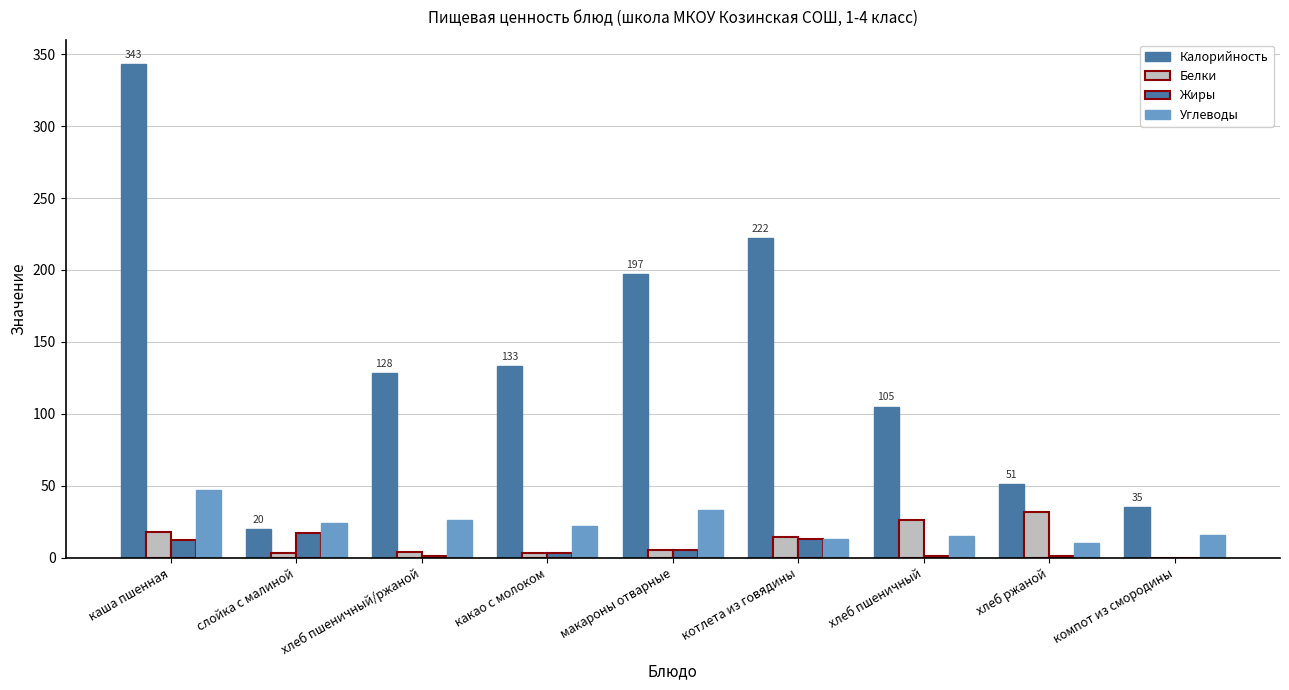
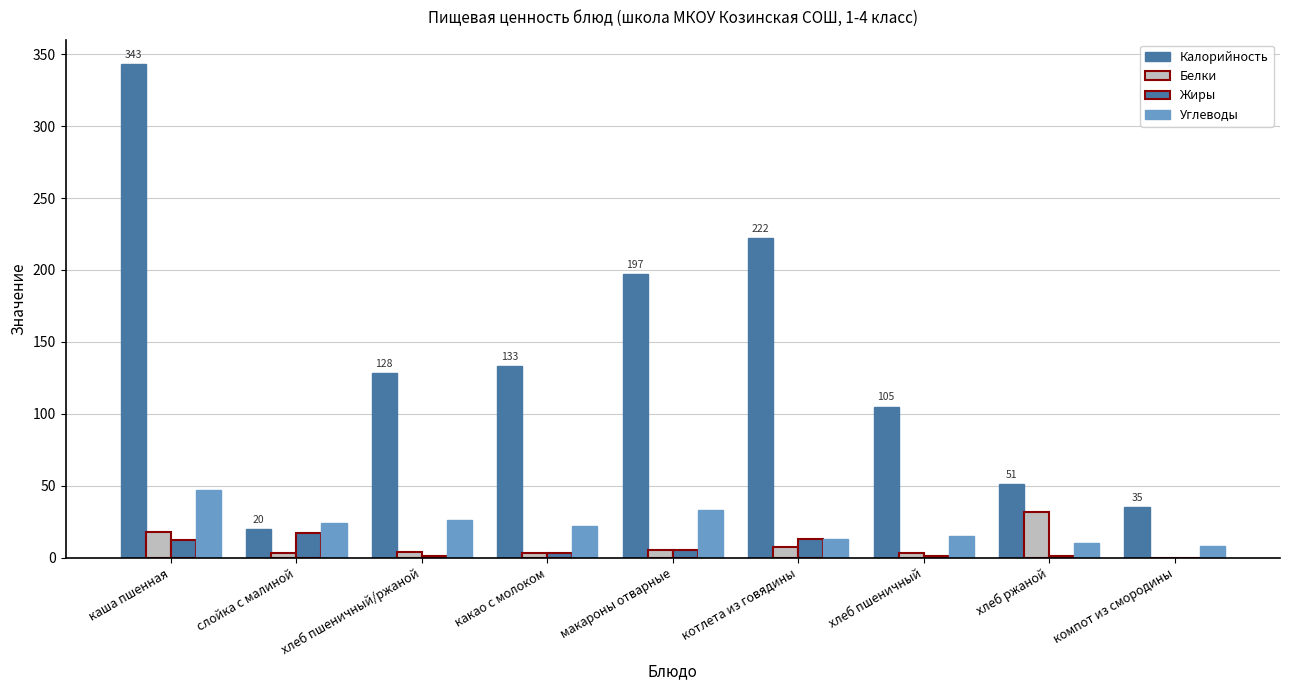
  {
    "Белки": {
      "каша пшенная": 18,
      "слойка с малиной": 3,
      "хлеб пшеничный/ржаной": 4,
      "какао с молоком": 3,
      "макароны отварные": 5,
-     "котлета из говядины": 14,
-     "хлеб пшеничный": 26,
+     "котлета из говядины": 7,
+     "хлеб пшеничный": 3,
      "хлеб ржаной": 32,
      "компот из смородины": 0
    },
    "Углеводы": {
      "каша пшенная": 47,
      "слойка с малиной": 24,
      "хлеб пшеничный/ржаной": 26,
      "какао с молоком": 22,
      "макароны отварные": 33,
      "котлета из говядины": 13,
      "хлеб пшеничный": 15,
      "хлеб ржаной": 10,
-     "компот из смородины": 16
+     "компот из смородины": 8
    }
  }
